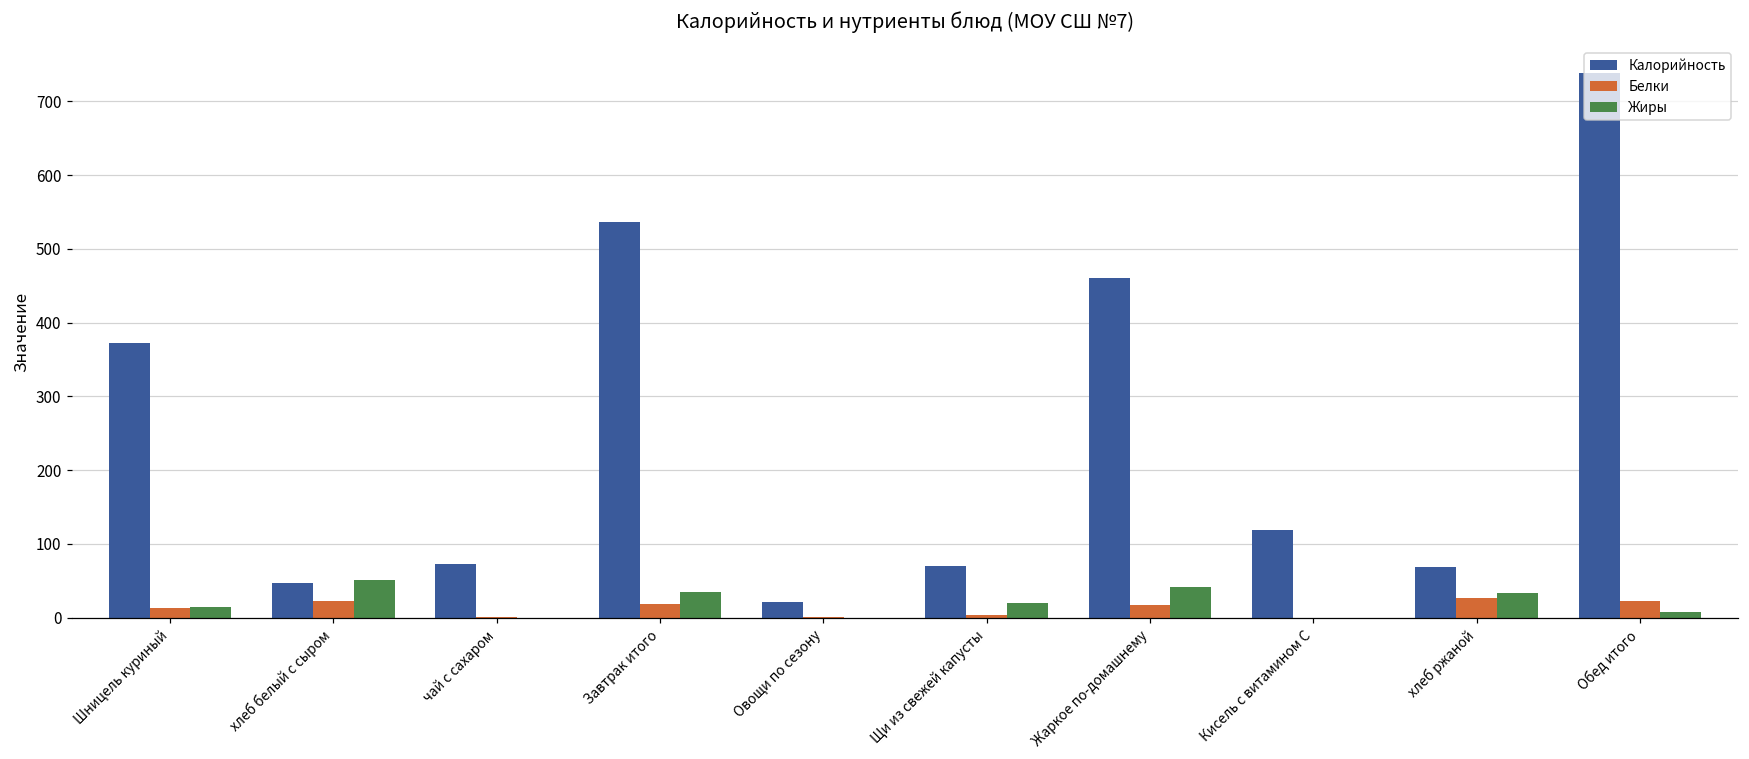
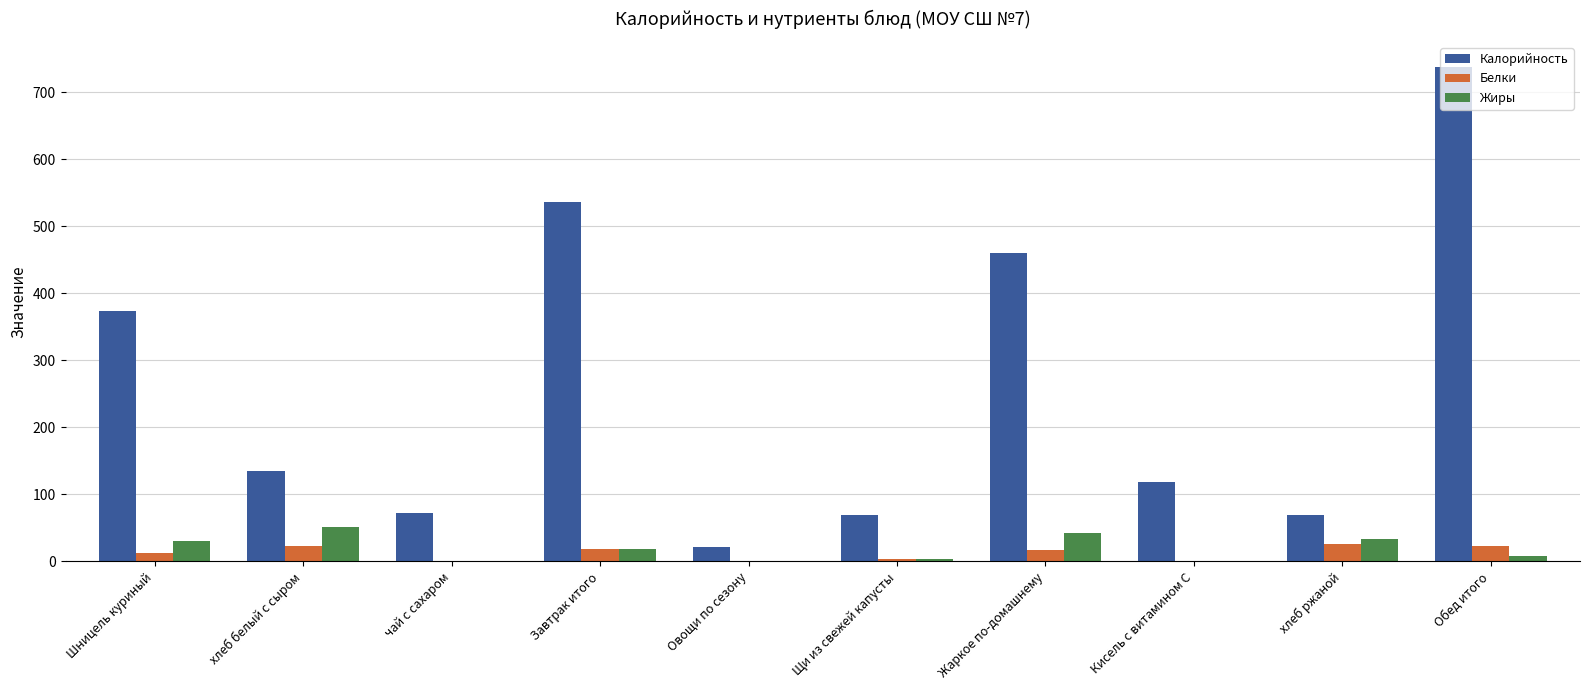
  {
    "Калорийность": {
      "Шницель куриный": 370,
-     "хлеб белый с сыром": 50,
+     "хлеб белый с сыром": 140,
      "чай с сахаром": 70,
      "Завтрак итого": 540,
      "Овощи по сезону": 20,
      "Щи из свежей капусты": 70,
      "Жаркое по-домашнему": 460,
      "Кисель с витамином С": 120,
      "хлеб ржаной": 70
    },
    "Белки": {
      "Шницель куриный": 10,
      "хлеб белый с сыром": 20,
      "Завтрак итого": 20,
      "Жаркое по-домашнему": 20,
      "хлеб ржаной": 30,
      "Обед итого": 20
    },
    "Жиры": {
-     "Шницель куриный": 10,
+     "Шницель куриный": 30,
      "хлеб белый с сыром": 50,
      "чай с сахаром": 0,
-     "Завтрак итого": 40,
+     "Завтрак итого": 20,
      "Овощи по сезону": 0,
-     "Щи из свежей капусты": 20,
+     "Щи из свежей капусты": 0,
      "Жаркое по-домашнему": 40,
      "Кисель с витамином С": 0,
      "хлеб ржаной": 30,
      "Обед итого": 10
    }
  }
